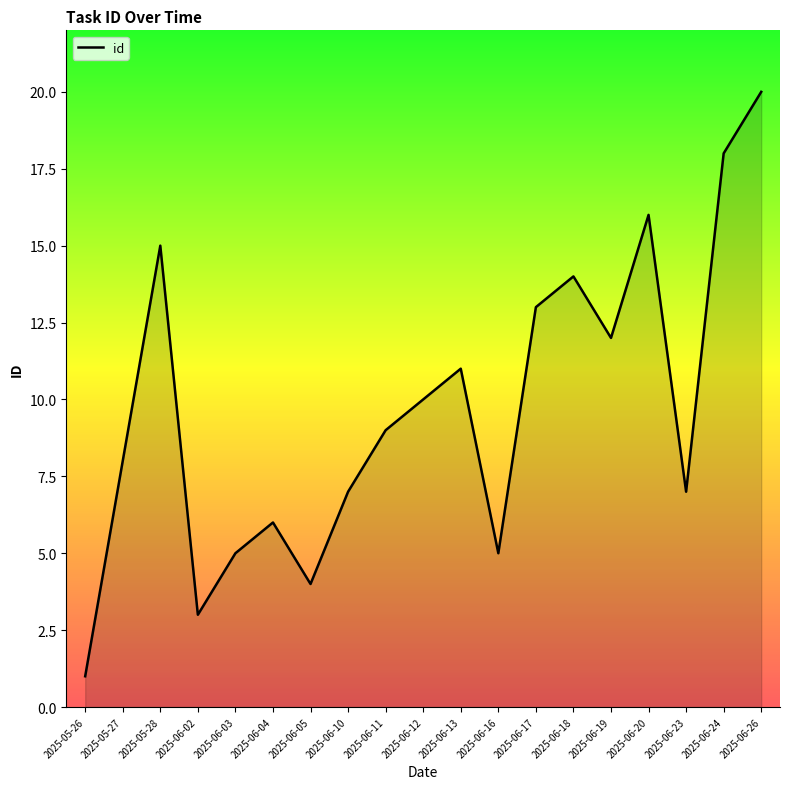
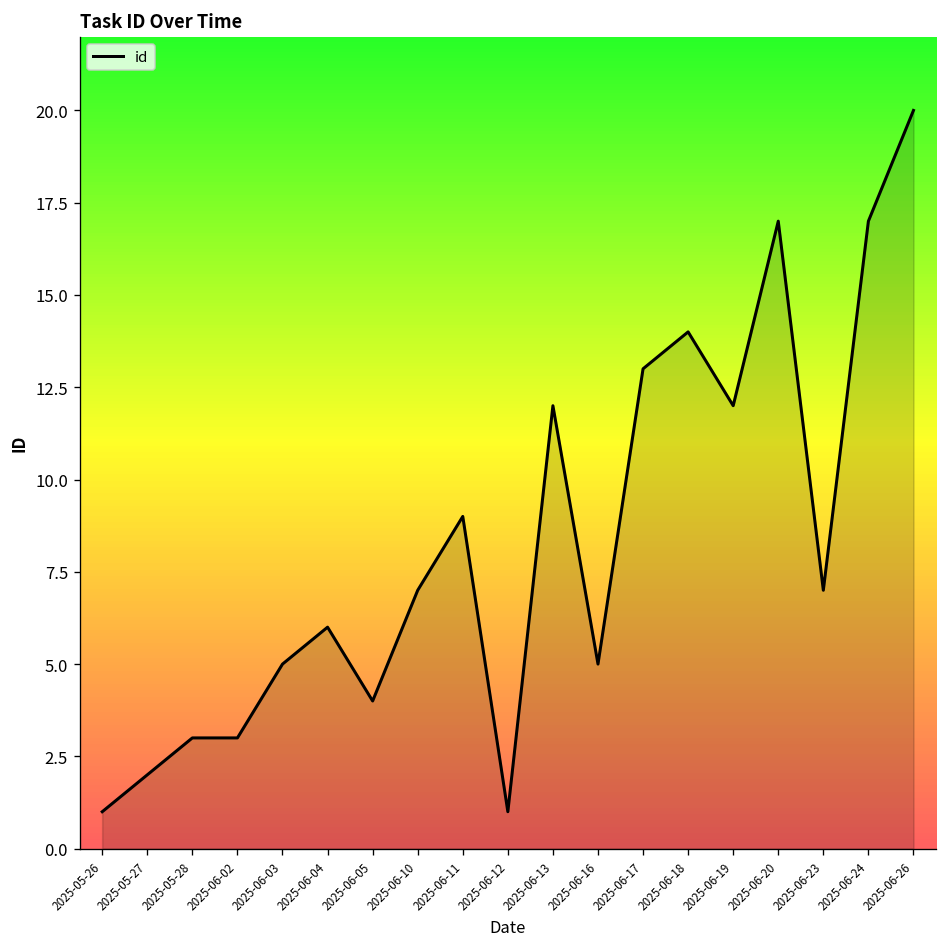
  {
    "2025-05-26": 1,
-   "2025-05-27": 8,
-   "2025-05-28": 15,
+   "2025-05-27": 2,
+   "2025-05-28": 3,
    "2025-06-02": 3,
    "2025-06-03": 5,
    "2025-06-04": 6,
    "2025-06-05": 4,
    "2025-06-10": 7,
    "2025-06-11": 9,
-   "2025-06-12": 10,
-   "2025-06-13": 11,
+   "2025-06-12": 1,
+   "2025-06-13": 12,
    "2025-06-16": 5,
    "2025-06-17": 13,
    "2025-06-18": 14,
    "2025-06-19": 12,
-   "2025-06-20": 16,
+   "2025-06-20": 17,
    "2025-06-23": 7,
-   "2025-06-24": 18,
+   "2025-06-24": 17,
    "2025-06-26": 20
  }
